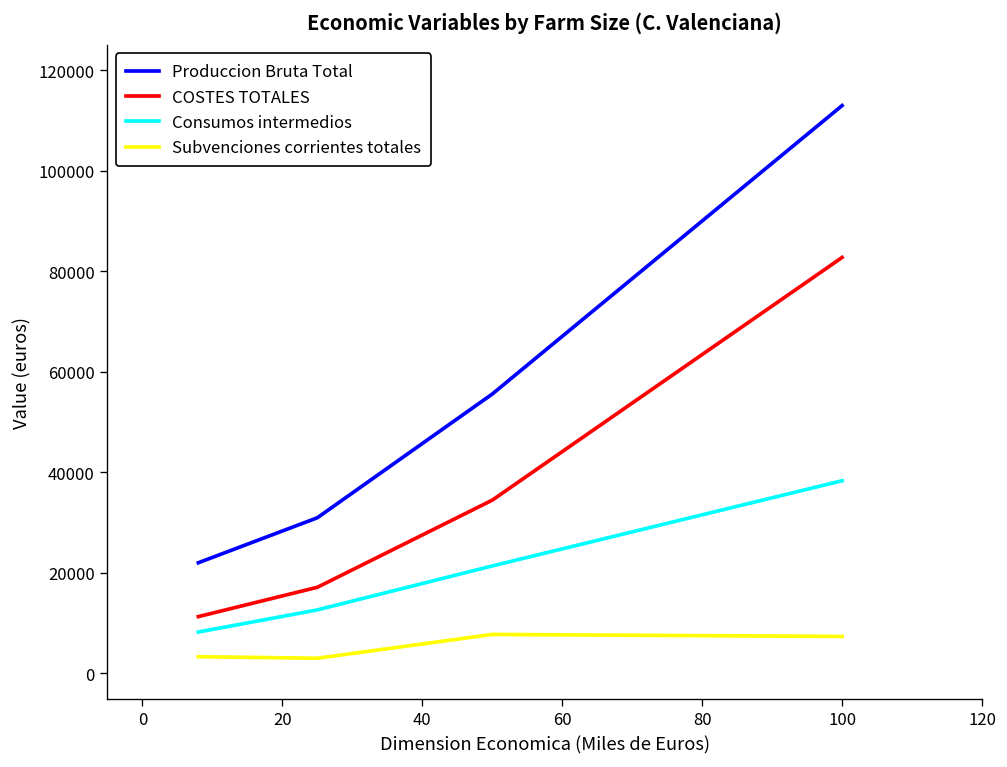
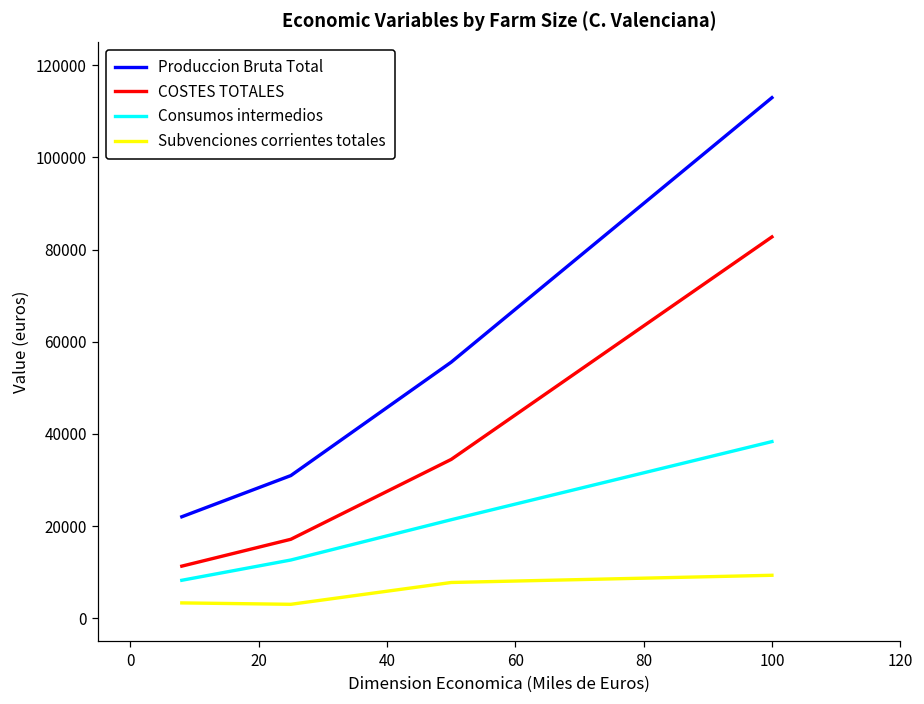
  {
    "Produccion Bruta Total": {
      "100": 113000
    },
    "COSTES TOTALES": {
      "100": 83000
    },
    "Consumos intermedios": {
      "100": 38000
    },
    "Subvenciones corrientes totales": {
-     "100": 7000
+     "100": 9000
    }
  }
